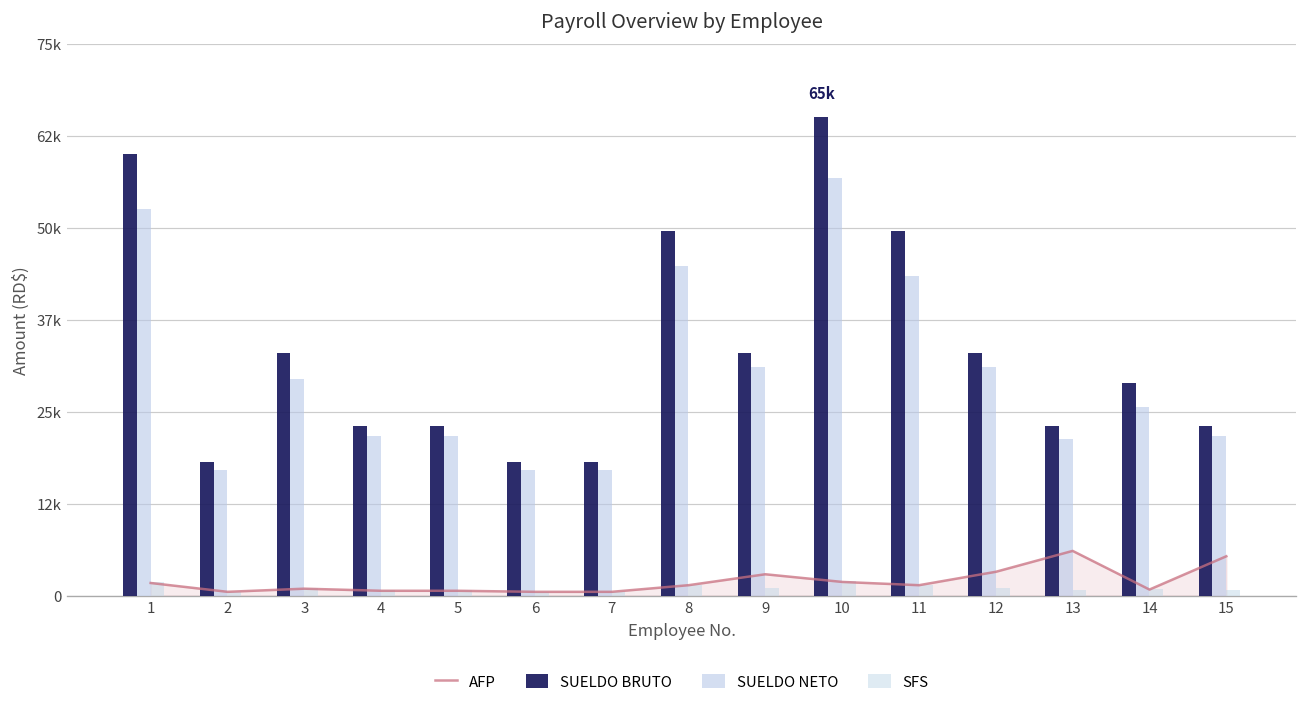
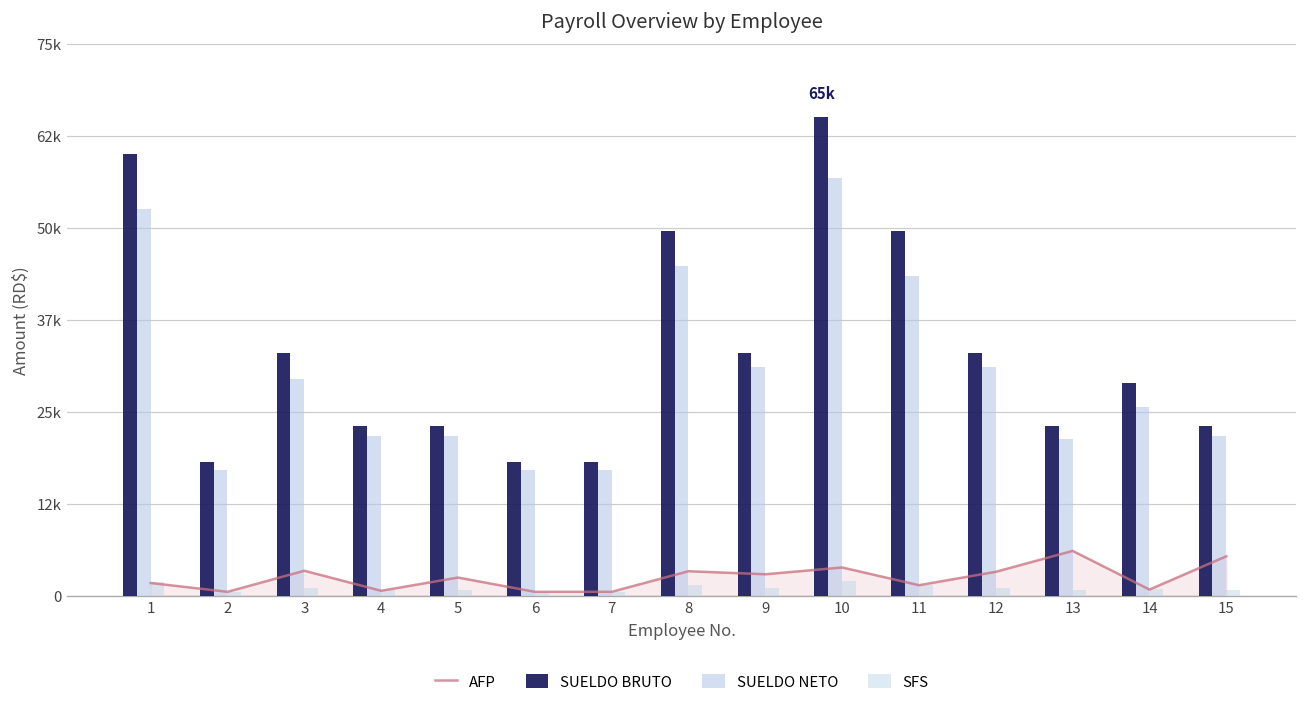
  {
    "AFP": {
      "1": "2000",
      "2": "1000",
-     "3": "1000",
+     "3": "3000",
      "4": "1000",
-     "5": "1000",
+     "5": "2000",
      "6": "1000",
      "7": "1000",
-     "8": "1000",
+     "8": "3000",
      "9": "3000",
-     "10": "2000",
+     "10": "4000",
      "11": "1000",
      "12": "3000",
      "13": "6000",
      "14": "1000",
      "15": "5000"
    },
    "SUELDO BRUTO": {
      "10": "65k"
    }
  }
